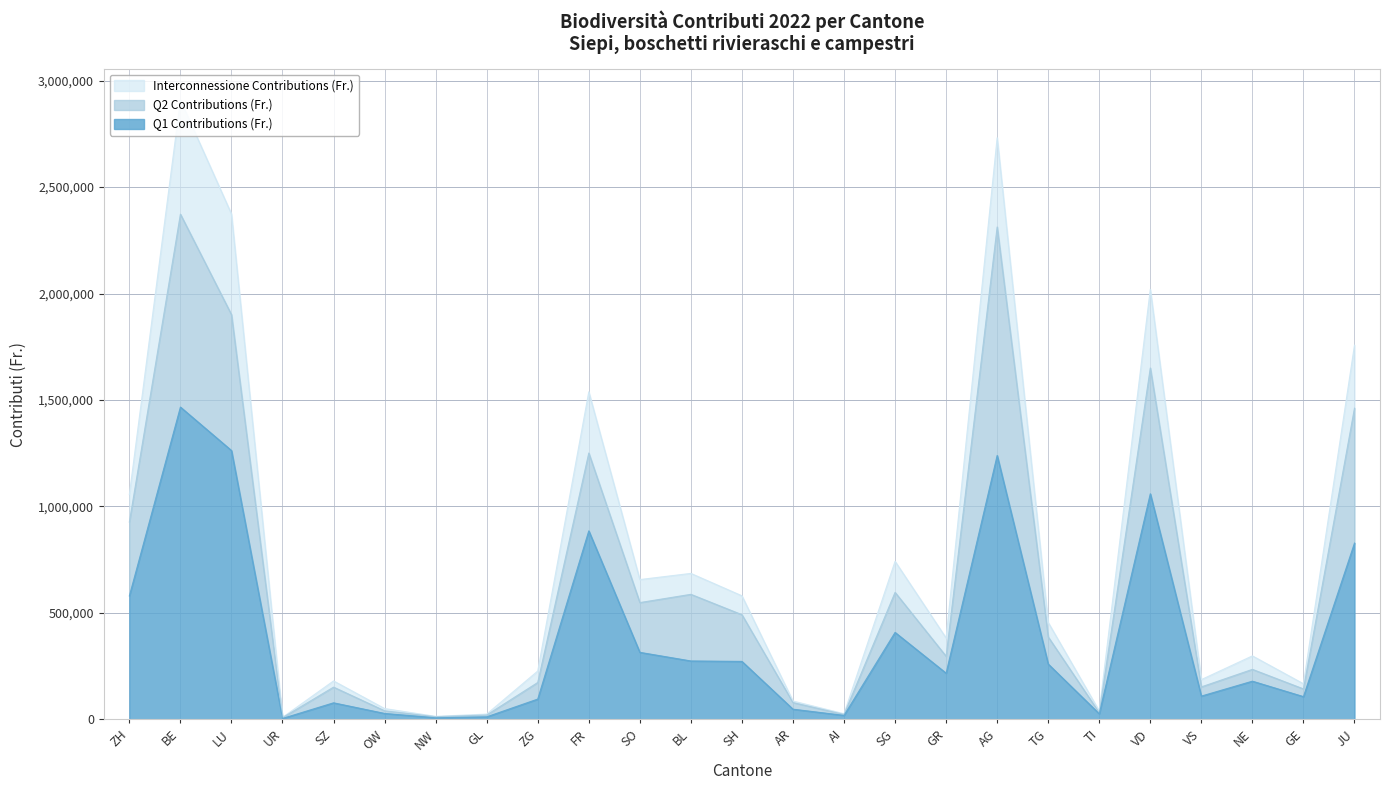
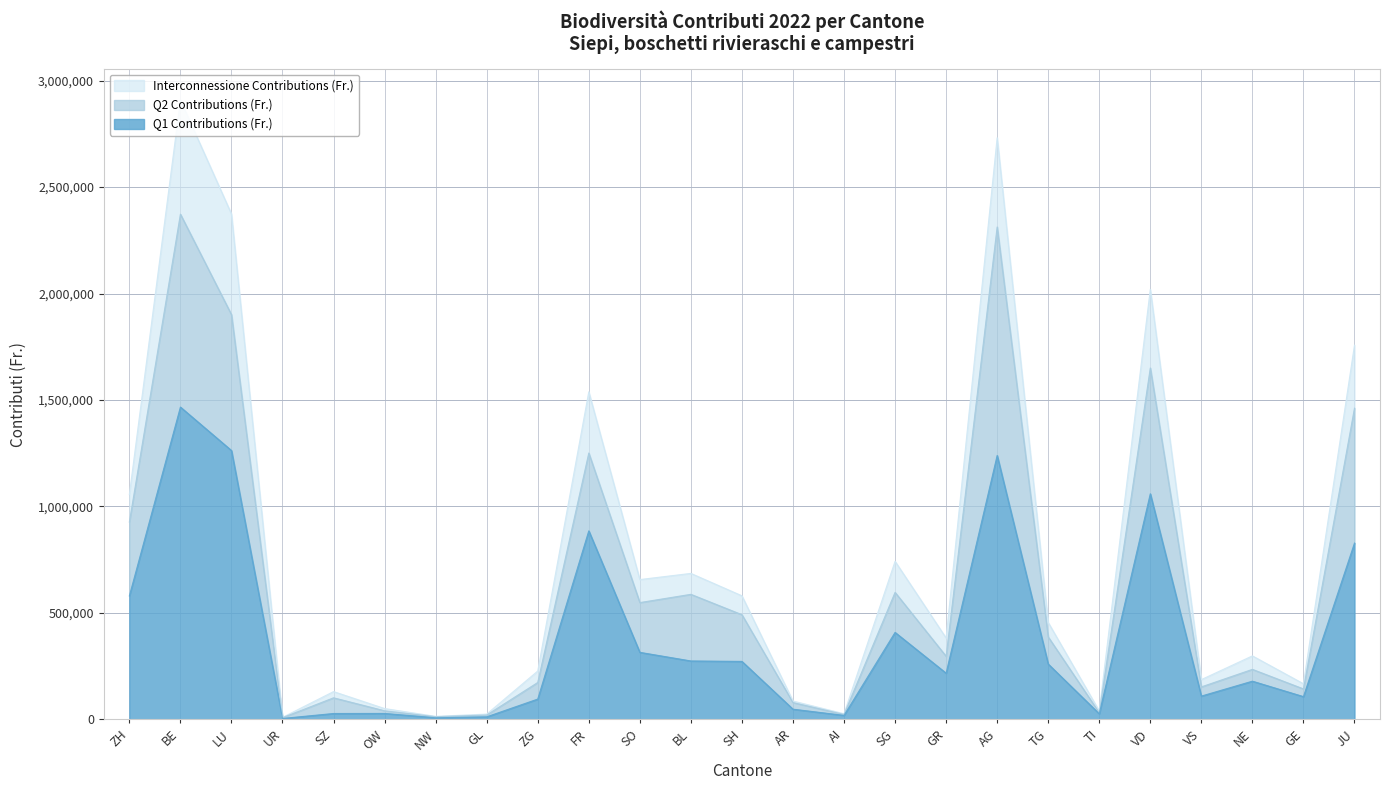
  {
    "Q1 Contributions (Fr.)": {
      "ZH": "580,000",
      "BE": "1,470,000",
      "LU": "1,260,000",
-     "SZ": "80,000",
+     "SZ": "30,000",
      "OW": "30,000",
      "ZG": "100,000",
      "FR": "890,000",
      "SO": "310,000",
      "BL": "270,000",
      "SH": "270,000",
      "AR": "50,000",
      "SG": "410,000",
      "GR": "220,000",
      "AG": "1,240,000",
      "TG": "260,000",
      "VD": "1,060,000",
      "VS": "110,000",
      "NE": "180,000",
      "GE": "110,000",
      "JU": "830,000"
    }
  }
